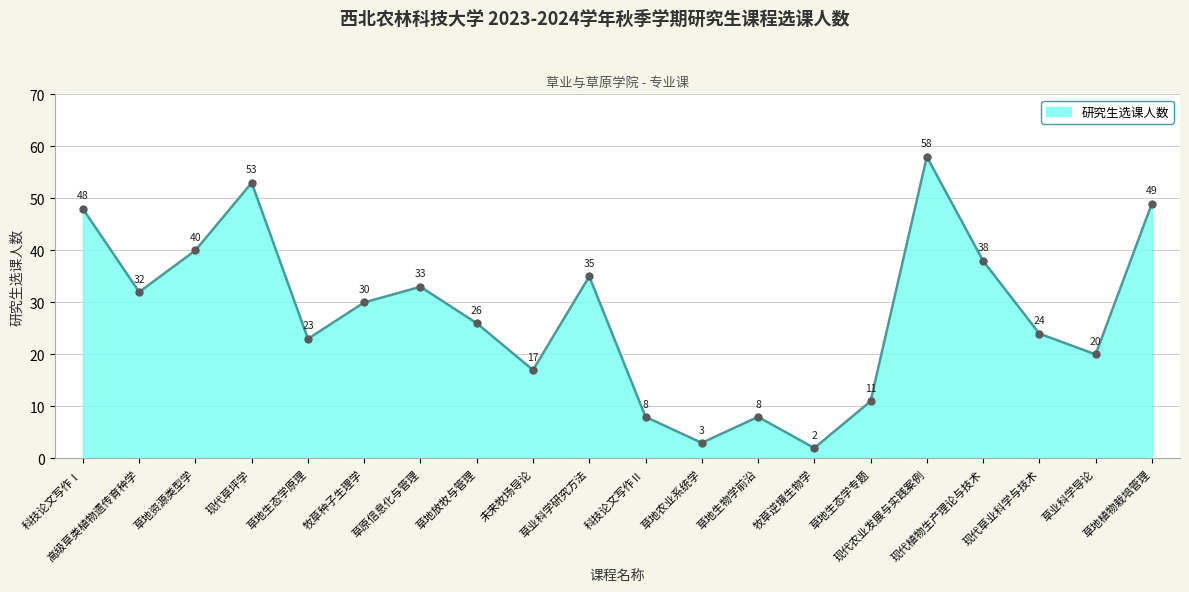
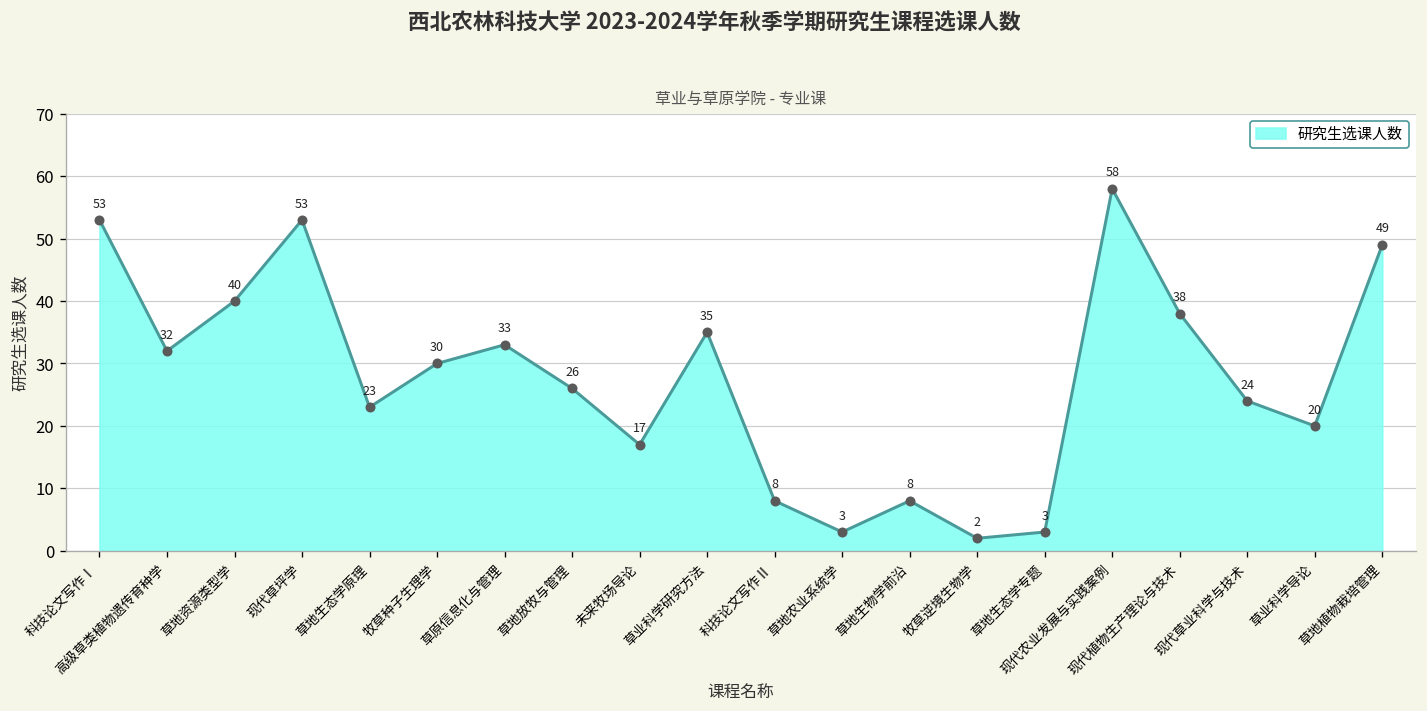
  {
-   "科技论文写作Ⅰ": 48,
+   "科技论文写作Ⅰ": 53,
    "高级草类植物遗传育种学": 32,
    "草地资源类型学": 40,
    "现代草坪学": 53,
    "草地生态学原理": 23,
    "牧草种子生理学": 30,
    "草原信息化与管理": 33,
    "草地放牧与管理": 26,
    "未来牧场导论": 17,
    "草业科学研究方法": 35,
    "科技论文写作Ⅱ": 8,
    "草地农业系统学": 3,
    "草地生物学前沿": 8,
    "牧草逆境生物学": 2,
-   "草地生态学专题": 11,
+   "草地生态学专题": 3,
    "现代农业发展与实践案例": 58,
    "现代植物生产理论与技术": 38,
    "现代草业科学与技术": 24,
    "草业科学导论": 20,
    "草地植物栽培管理": 49
  }
